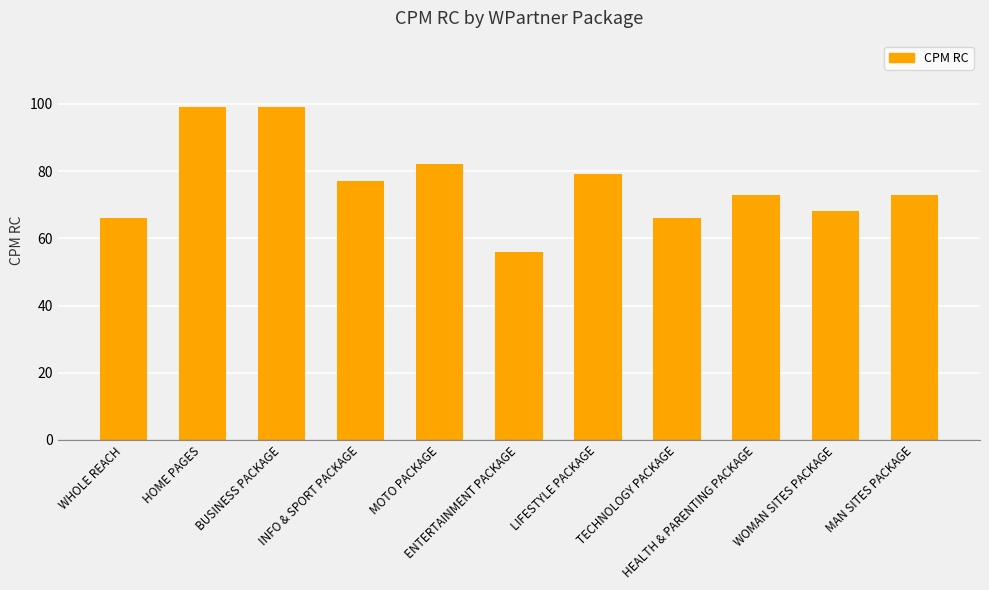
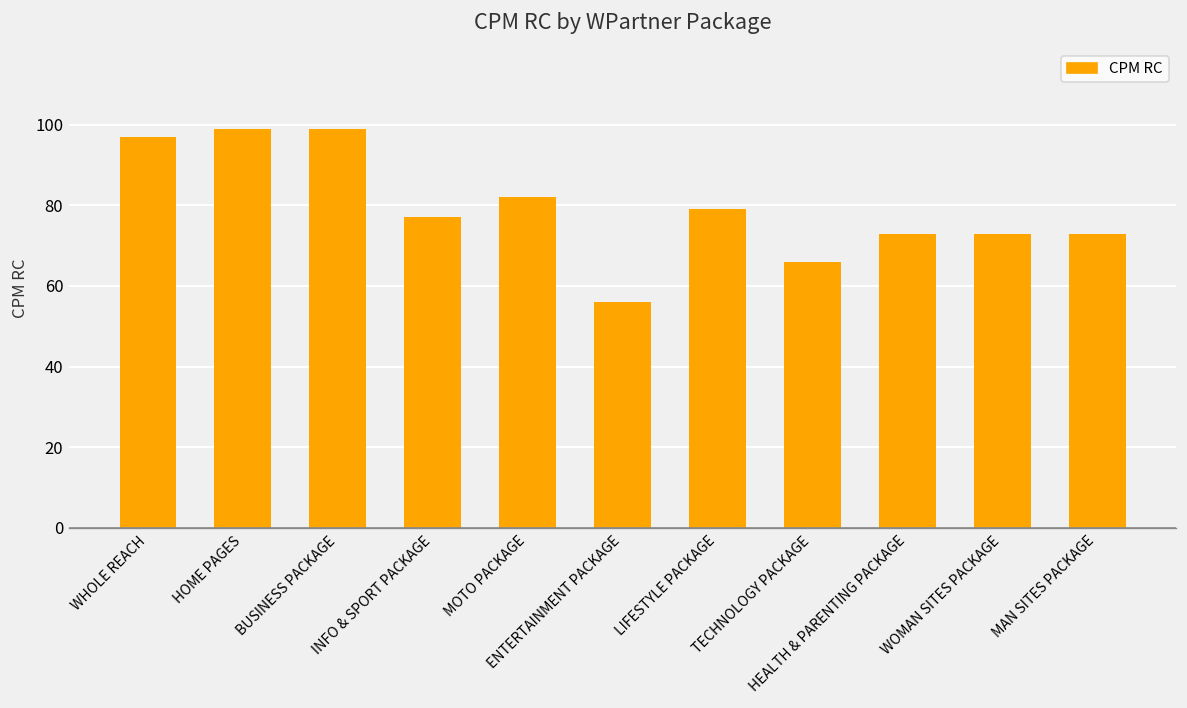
  {
-   "WHOLE REACH": 66,
+   "WHOLE REACH": 97,
    "HOME PAGES": 99,
    "BUSINESS PACKAGE": 99,
    "INFO & SPORT PACKAGE": 77,
    "MOTO PACKAGE": 82,
    "ENTERTAINMENT PACKAGE": 56,
    "LIFESTYLE PACKAGE": 79,
    "TECHNOLOGY PACKAGE": 66,
    "HEALTH & PARENTING PACKAGE": 73,
-   "WOMAN SITES PACKAGE": 68,
+   "WOMAN SITES PACKAGE": 73,
    "MAN SITES PACKAGE": 73
  }
